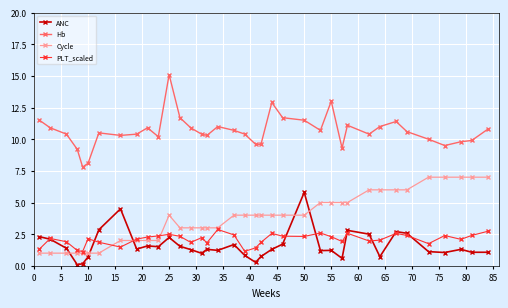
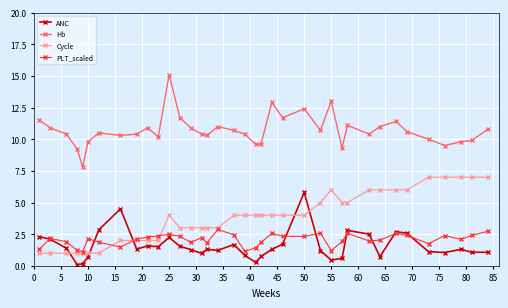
  {
    "ANC": {
      "10": 0.7,
      "25": 2.2,
      "50": 5.8,
-     "55": 1.2
+     "55": 0.5
    },
    "Hb": {
-     "10": 8.1,
+     "10": 9.8,
      "25": 15.1,
-     "50": 11.5,
+     "50": 12.4,
      "55": 13.0
    },
    "Cycle": {
      "10": 1,
      "25": 4,
      "50": 4,
-     "55": 5
+     "55": 6
    },
    "PLT_scaled": {
      "10": 2.1,
      "25": 2.5,
      "50": 2.3,
-     "55": 2.3
+     "55": 1.2
    }
  }
